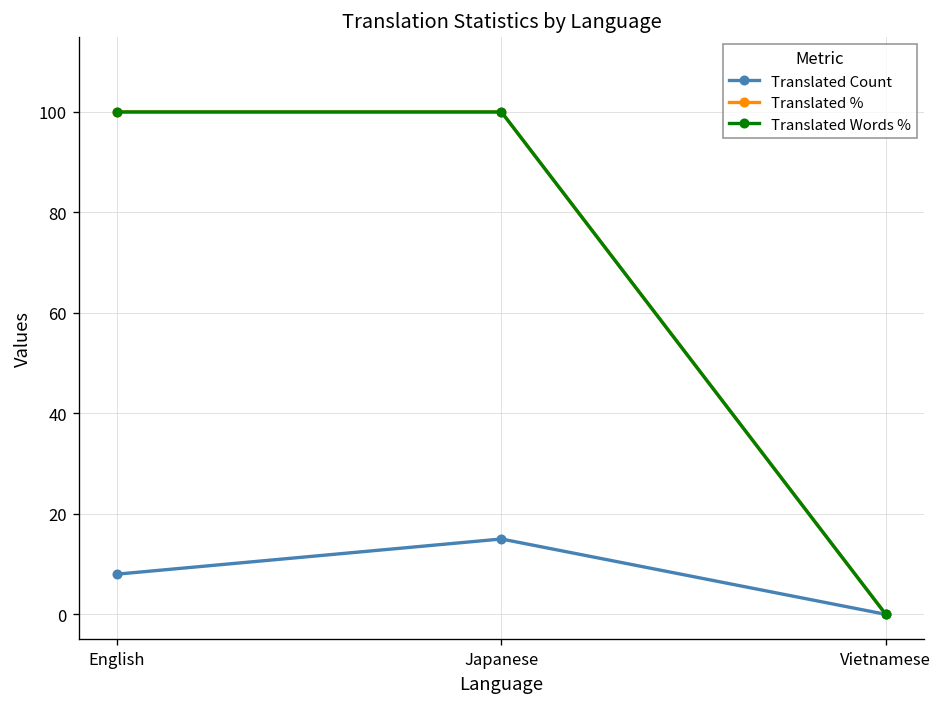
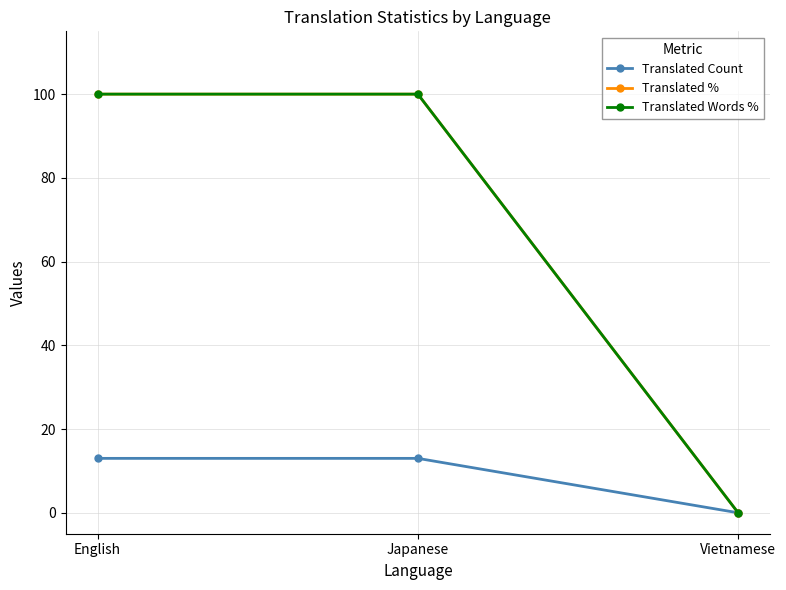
  {
    "Translated Count": {
-     "English": 8,
-     "Japanese": 15
+     "English": 13,
+     "Japanese": 13
    },
    "Translated Words %": {
      "English": 100,
      "Japanese": 100
    }
  }
